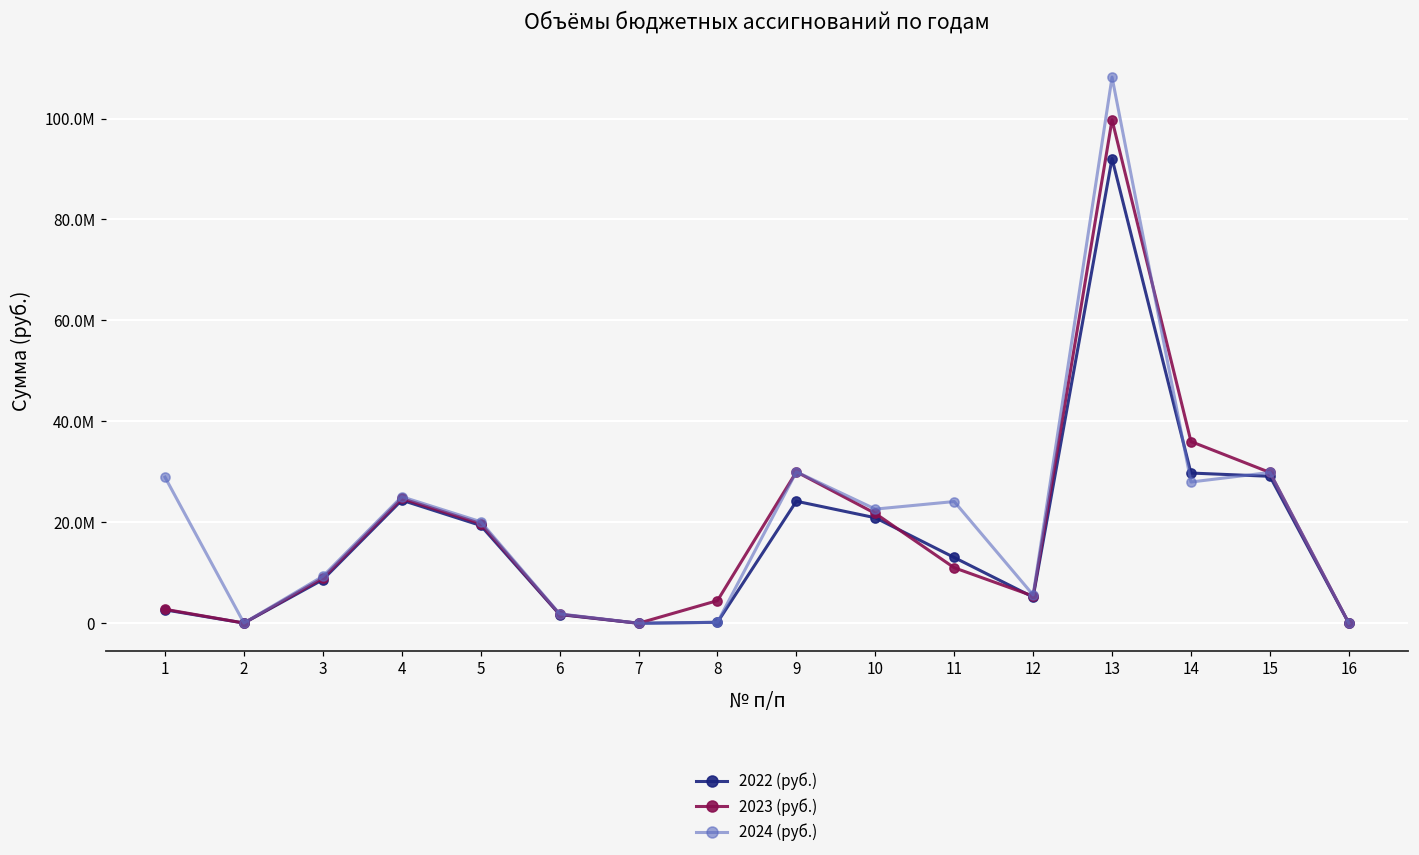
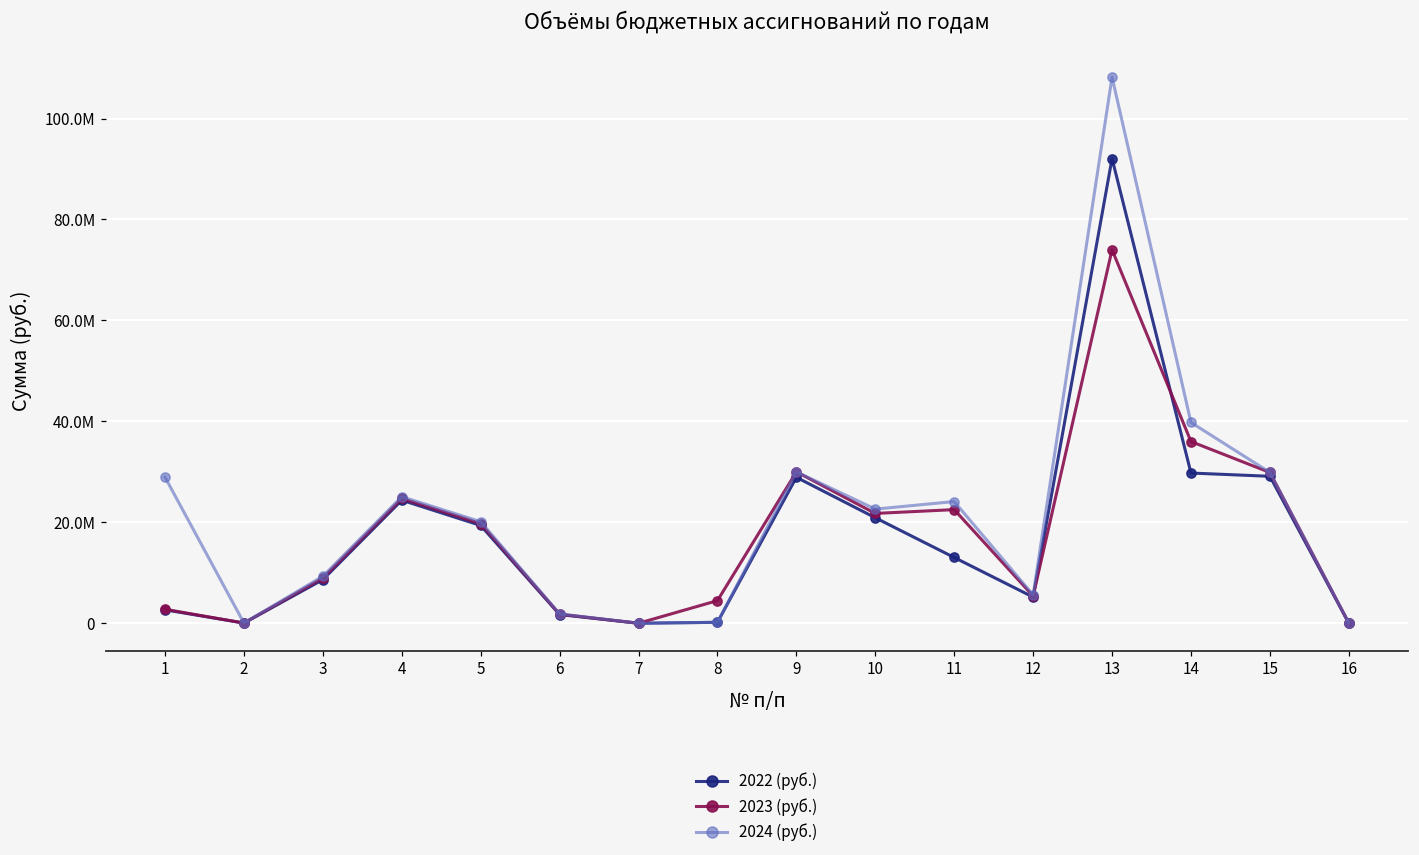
  {
    "2022 (руб.)": {
-     "9": 24000000,
+     "9": 29000000,
      "10": 21000000,
      "11": 13000000,
      "13": 92000000,
      "14": 30000000,
      "15": 29000000
    },
    "2023 (руб.)": {
      "8": 4000000,
      "10": 22000000,
-     "11": 11000000,
-     "13": 100000000,
+     "11": 23000000,
+     "13": 74000000,
      "14": 36000000
    },
    "2024 (руб.)": {
      "1": 29000000,
      "10": 23000000,
      "11": 24000000,
      "13": 108000000,
-     "14": 28000000
+     "14": 40000000
    }
  }
